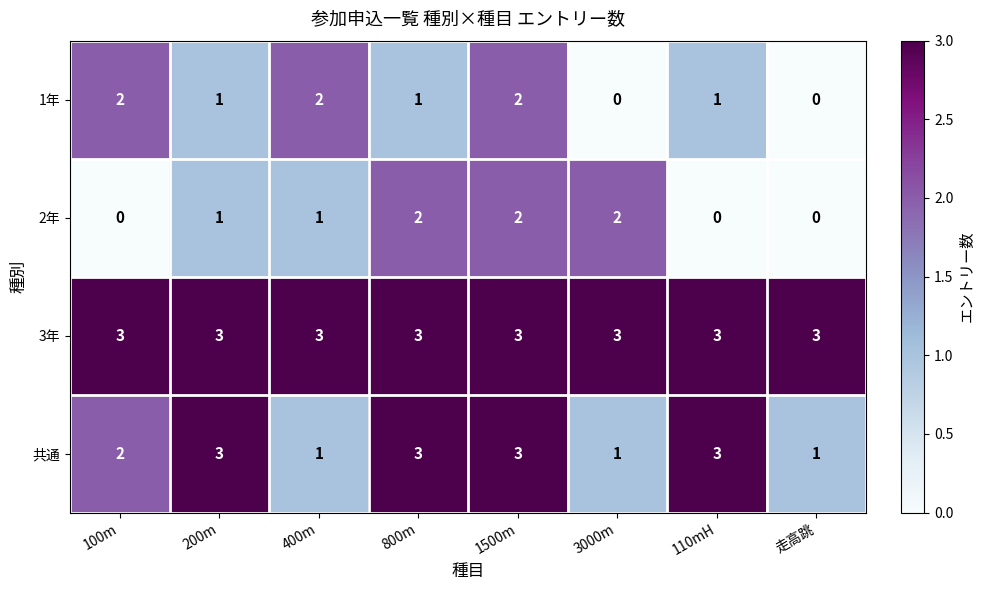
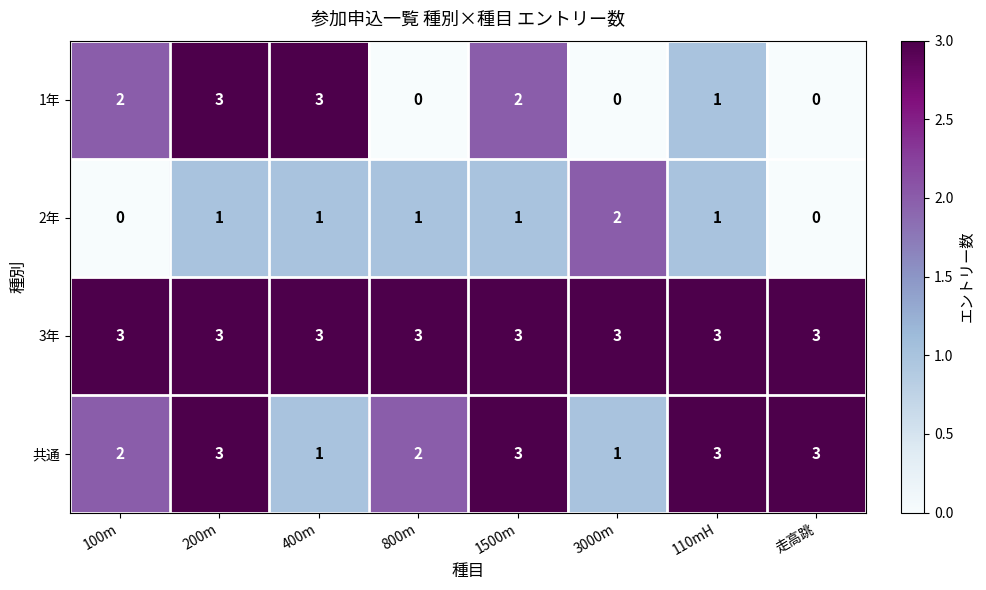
  {
    "1年": {
      "100m": 2,
-     "200m": 1,
-     "400m": 2,
-     "800m": 1,
+     "200m": 3,
+     "400m": 3,
+     "800m": 0,
      "1500m": 2,
      "3000m": 0,
      "110mH": 1,
      "走高跳": 0
    },
    "2年": {
      "100m": 0,
      "200m": 1,
      "400m": 1,
-     "800m": 2,
-     "1500m": 2,
+     "800m": 1,
+     "1500m": 1,
      "3000m": 2,
-     "110mH": 0,
+     "110mH": 1,
      "走高跳": 0
    },
    "3年": {
      "100m": 3,
      "200m": 3,
      "400m": 3,
      "800m": 3,
      "1500m": 3,
      "3000m": 3,
      "110mH": 3,
      "走高跳": 3
    },
    "共通": {
      "100m": 2,
      "200m": 3,
      "400m": 1,
-     "800m": 3,
+     "800m": 2,
      "1500m": 3,
      "3000m": 1,
      "110mH": 3,
-     "走高跳": 1
+     "走高跳": 3
    }
  }
